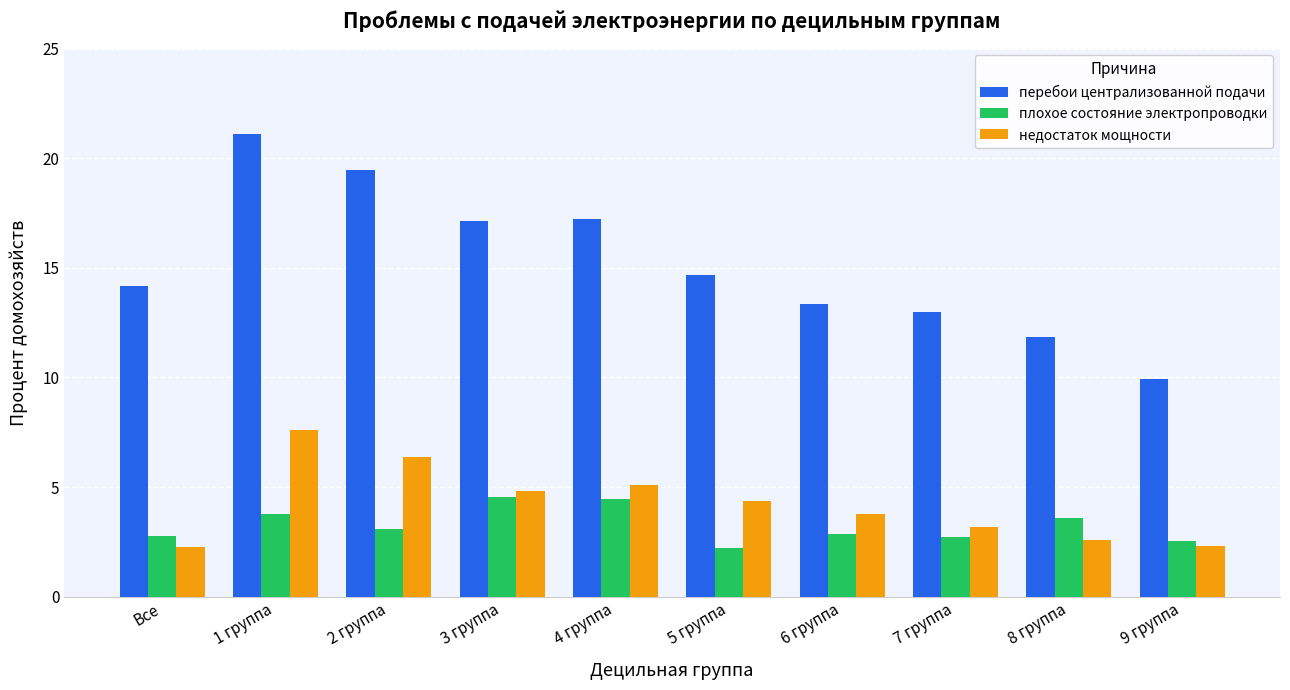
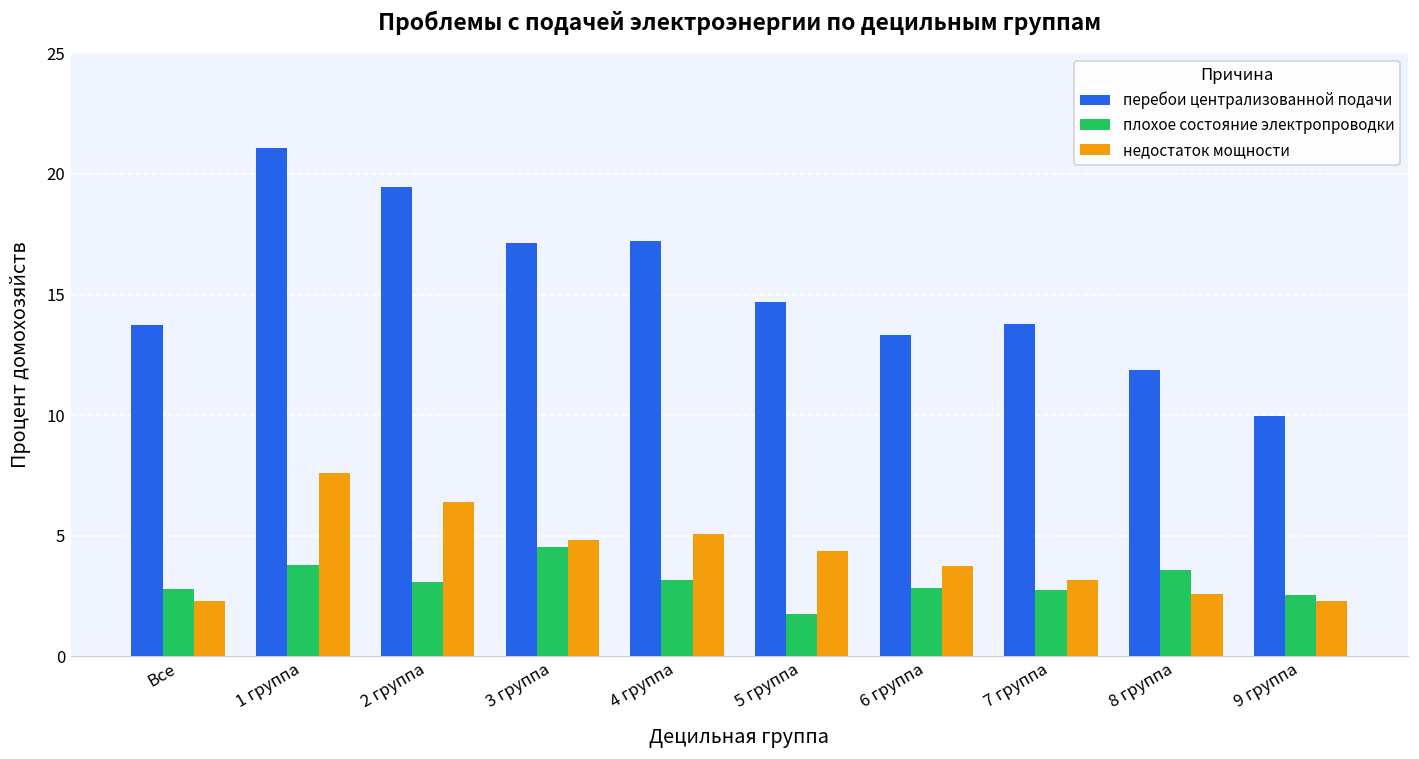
  {
    "перебои централизованной подачи": {
-     "Все": 14.2,
+     "Все": 13.7,
      "1 группа": 21.1,
      "2 группа": 19.5,
      "3 группа": 17.1,
      "4 группа": 17.2,
      "5 группа": 14.7,
      "6 группа": 13.3,
-     "7 группа": 13.0,
+     "7 группа": 13.8,
      "8 группа": 11.9,
      "9 группа": 9.9
    },
    "плохое состояние электропроводки": {
      "Все": 2.8,
      "1 группа": 3.8,
      "2 группа": 3.1,
      "3 группа": 4.5,
-     "4 группа": 4.4,
-     "5 группа": 2.2,
+     "4 группа": 3.1,
+     "5 группа": 1.8,
      "6 группа": 2.8,
      "7 группа": 2.7,
      "8 группа": 3.6,
      "9 группа": 2.6
    },
    "недостаток мощности": {
      "Все": 2.3,
      "1 группа": 7.6,
      "2 группа": 6.4,
      "3 группа": 4.8,
      "4 группа": 5.1,
      "5 группа": 4.4,
      "6 группа": 3.8,
      "7 группа": 3.2,
      "8 группа": 2.6,
      "9 группа": 2.3
    }
  }
